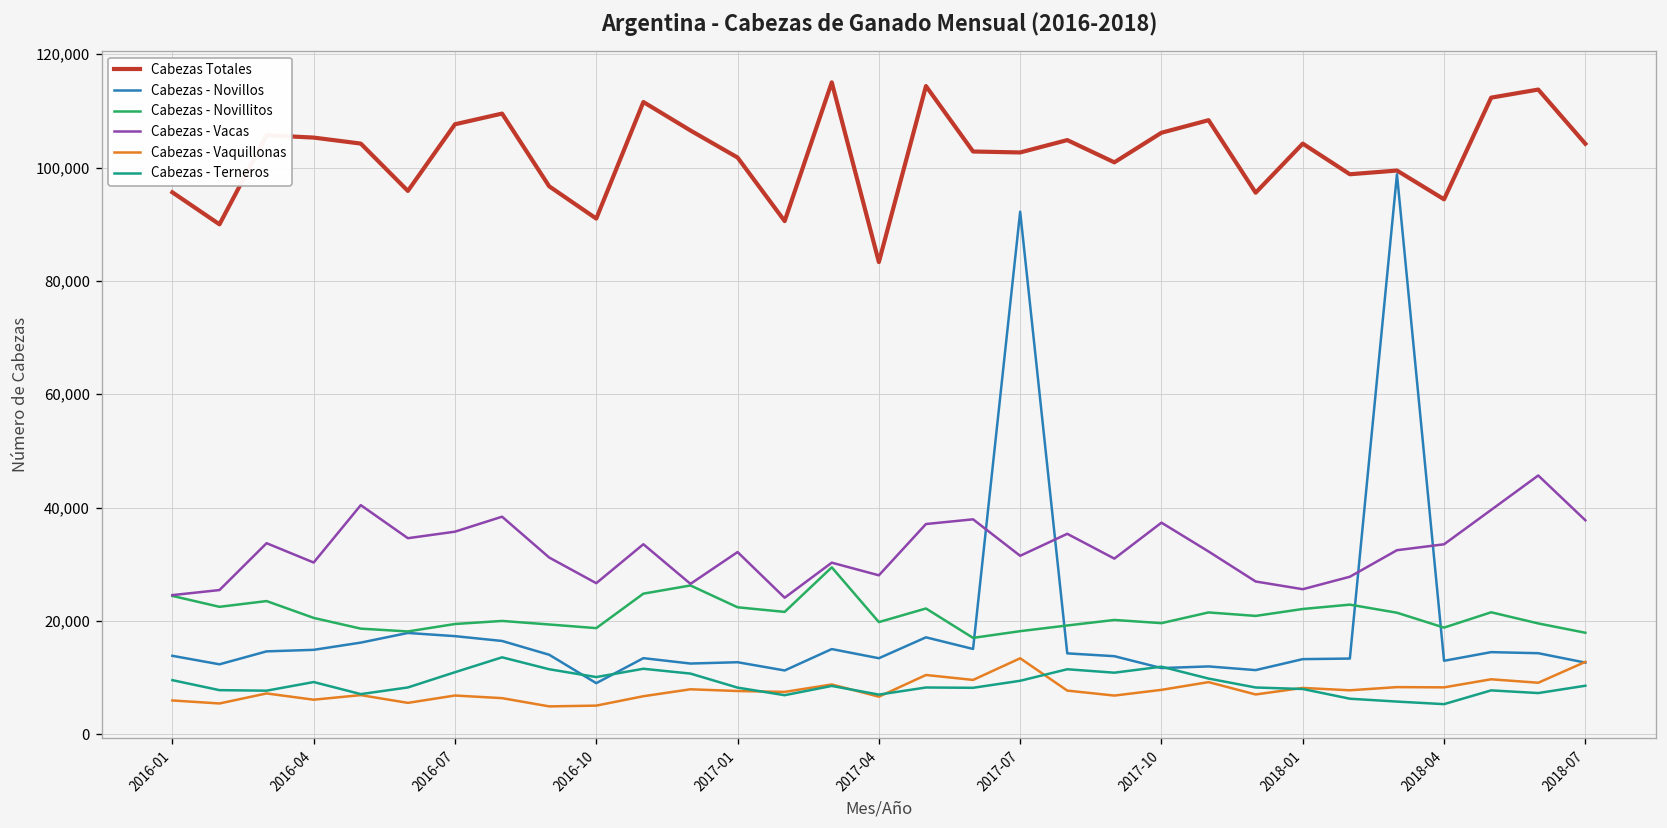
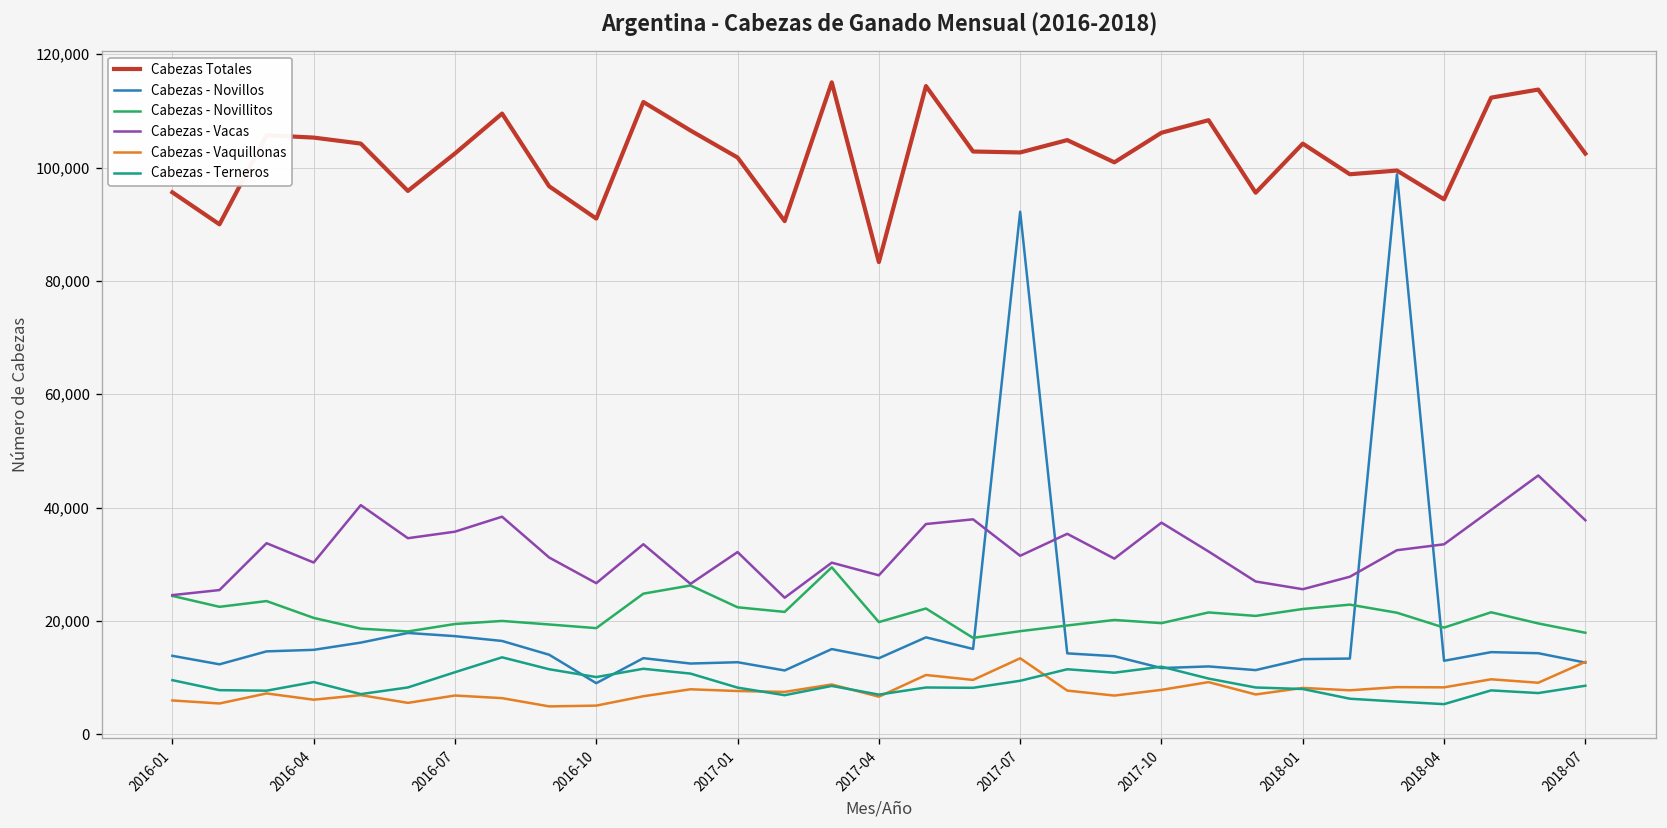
  {
    "Cabezas Totales": {
      "2016-01": "96,000",
      "2016-04": "105,000",
-     "2016-07": "108,000",
+     "2016-07": "102,000",
      "2016-10": "91,000",
      "2017-01": "102,000",
      "2017-04": "83,000",
      "2017-07": "103,000",
      "2017-10": "106,000",
      "2018-01": "104,000",
      "2018-04": "94,000",
-     "2018-07": "104,000"
+     "2018-07": "102,000"
    },
    "Cabezas - Novillos": {
      "2016-01": "14,000",
      "2016-04": "15,000",
      "2016-07": "17,000",
      "2016-10": "9,000",
      "2017-01": "13,000",
      "2017-04": "13,000",
      "2017-07": "92,000",
      "2018-01": "13,000",
      "2018-04": "13,000"
    },
    "Cabezas - Vacas": {
      "2016-04": "30,000",
      "2016-07": "36,000",
      "2016-10": "27,000",
      "2017-01": "32,000",
      "2017-04": "28,000",
      "2017-07": "31,000",
      "2017-10": "37,000",
      "2018-01": "26,000",
      "2018-04": "34,000",
      "2018-07": "38,000"
    },
    "Cabezas - Vaquillonas": {
      "2016-01": "6,000",
      "2016-04": "6,000",
      "2016-07": "7,000",
      "2016-10": "5,000",
      "2017-01": "8,000",
      "2017-07": "13,000",
      "2017-10": "8,000",
      "2018-04": "8,000"
    }
  }
